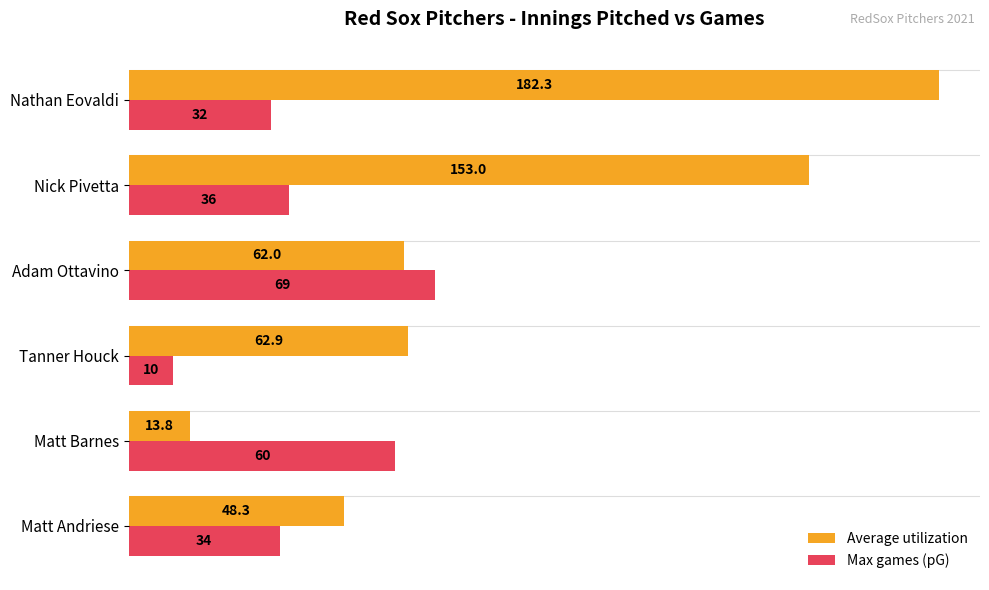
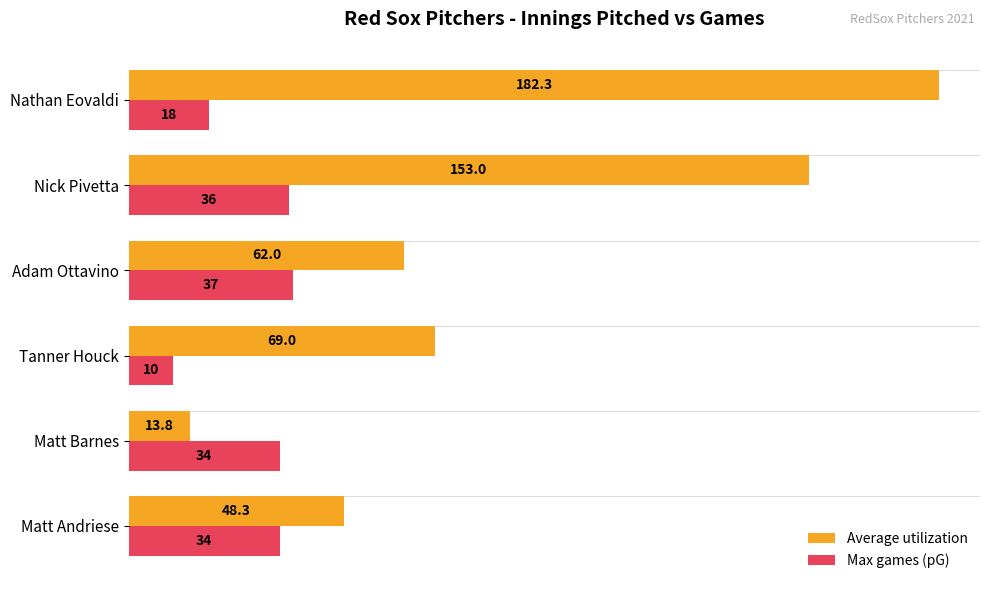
  {
    "Average utilization": {
      "Nathan Eovaldi": 182.3,
      "Nick Pivetta": 153.0,
      "Adam Ottavino": 62.0,
-     "Tanner Houck": 62.9,
+     "Tanner Houck": 69.0,
      "Matt Barnes": 13.8,
      "Matt Andriese": 48.3
    },
    "Max games (pG)": {
-     "Nathan Eovaldi": 32,
+     "Nathan Eovaldi": 18,
      "Nick Pivetta": 36,
-     "Adam Ottavino": 69,
+     "Adam Ottavino": 37,
      "Tanner Houck": 10,
-     "Matt Barnes": 60,
+     "Matt Barnes": 34,
      "Matt Andriese": 34
    }
  }
